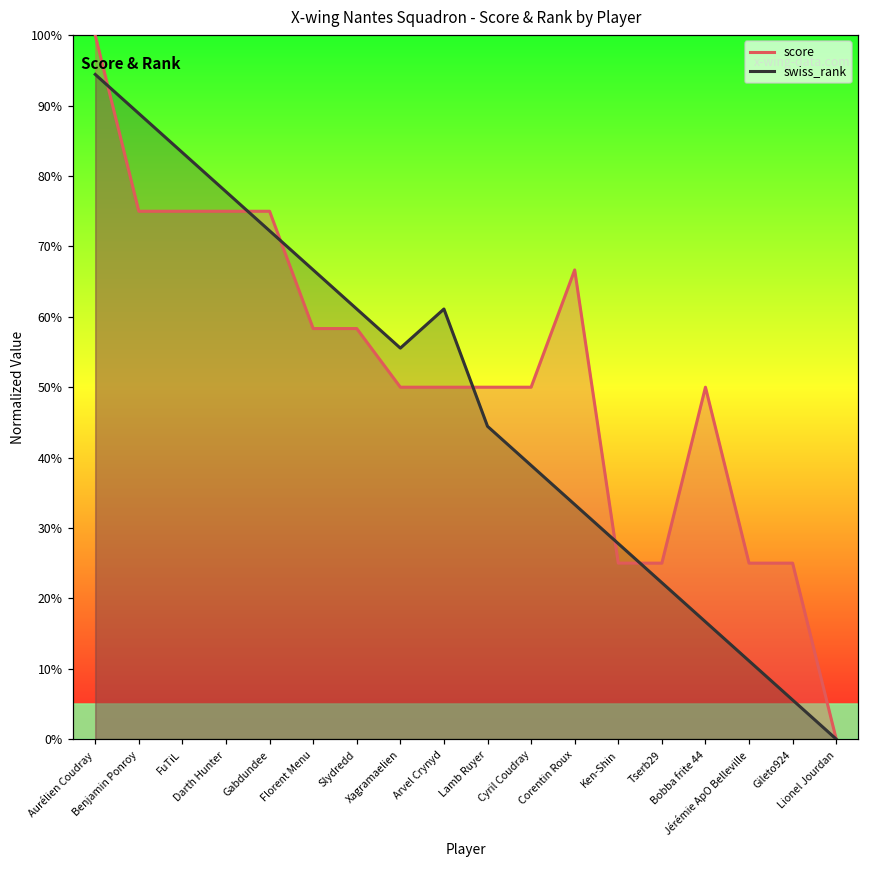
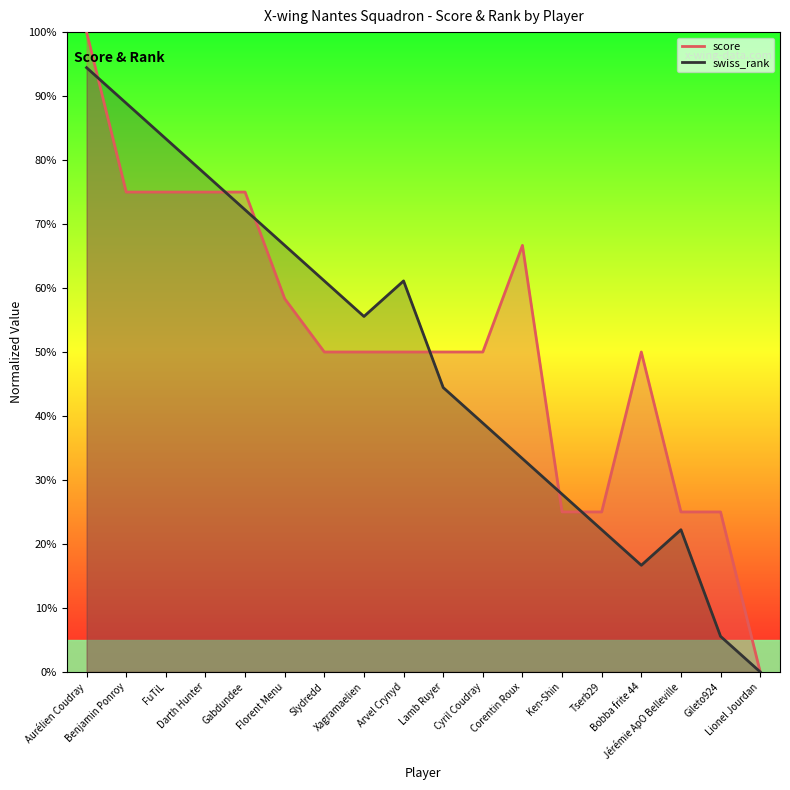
  {
    "score": {
      "Aurélien Coudray": "100%",
      "Benjamin Ponroy": "75%",
      "FuTiL": "75%",
      "Darth Hunter": "75%",
      "Gabdundee": "75%",
      "Florent Menu": "58%",
-     "Slydredd": "58%",
+     "Slydredd": "50%",
      "Xagramaelien": "50%",
      "Arvel Crynyd": "50%",
      "Lamb Ruyer": "50%",
      "Cyril Coudray": "50%",
      "Corentin Roux": "67%",
      "Ken-Shin": "25%",
      "Tserb29": "25%",
      "Bobba frite 44": "50%",
      "Jérémie ApO Belleville": "25%",
      "Gileto924": "25%"
    },
    "swiss_rank": {
      "Aurélien Coudray": "94%",
      "Benjamin Ponroy": "89%",
      "FuTiL": "83%",
      "Darth Hunter": "78%",
      "Gabdundee": "72%",
      "Florent Menu": "67%",
      "Slydredd": "61%",
      "Xagramaelien": "56%",
      "Arvel Crynyd": "61%",
      "Lamb Ruyer": "44%",
      "Cyril Coudray": "39%",
      "Corentin Roux": "33%",
      "Ken-Shin": "28%",
      "Tserb29": "22%",
      "Bobba frite 44": "17%",
-     "Jérémie ApO Belleville": "11%",
+     "Jérémie ApO Belleville": "22%",
      "Gileto924": "6%"
    }
  }
